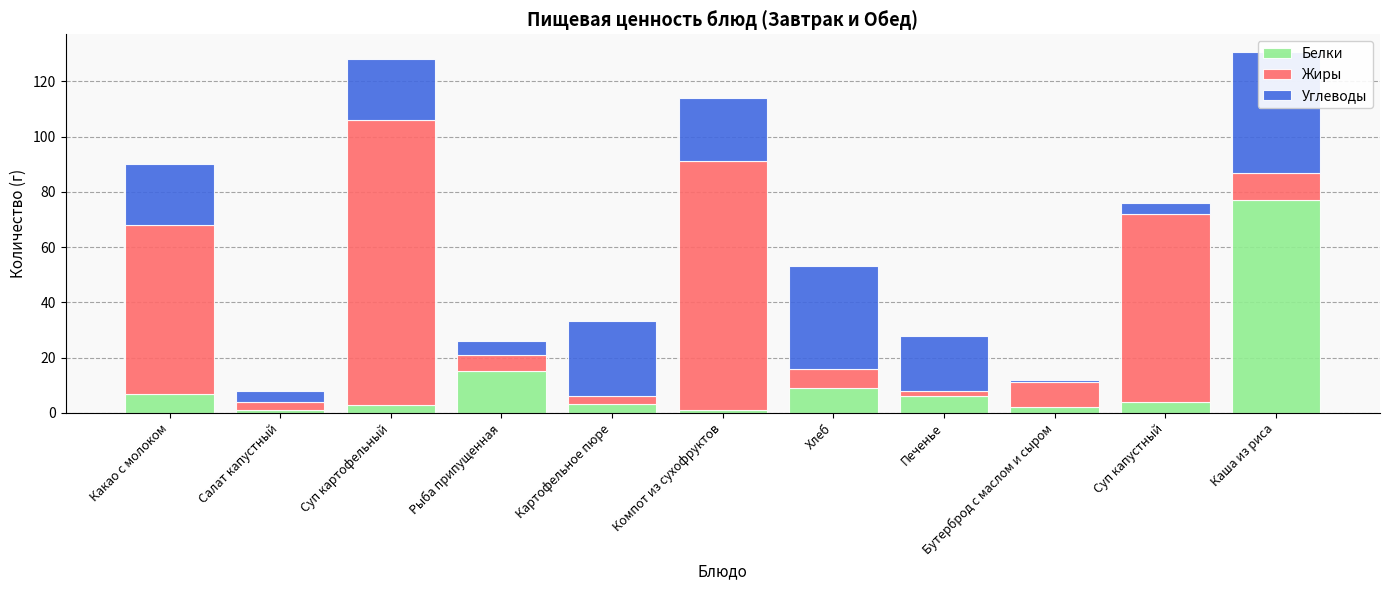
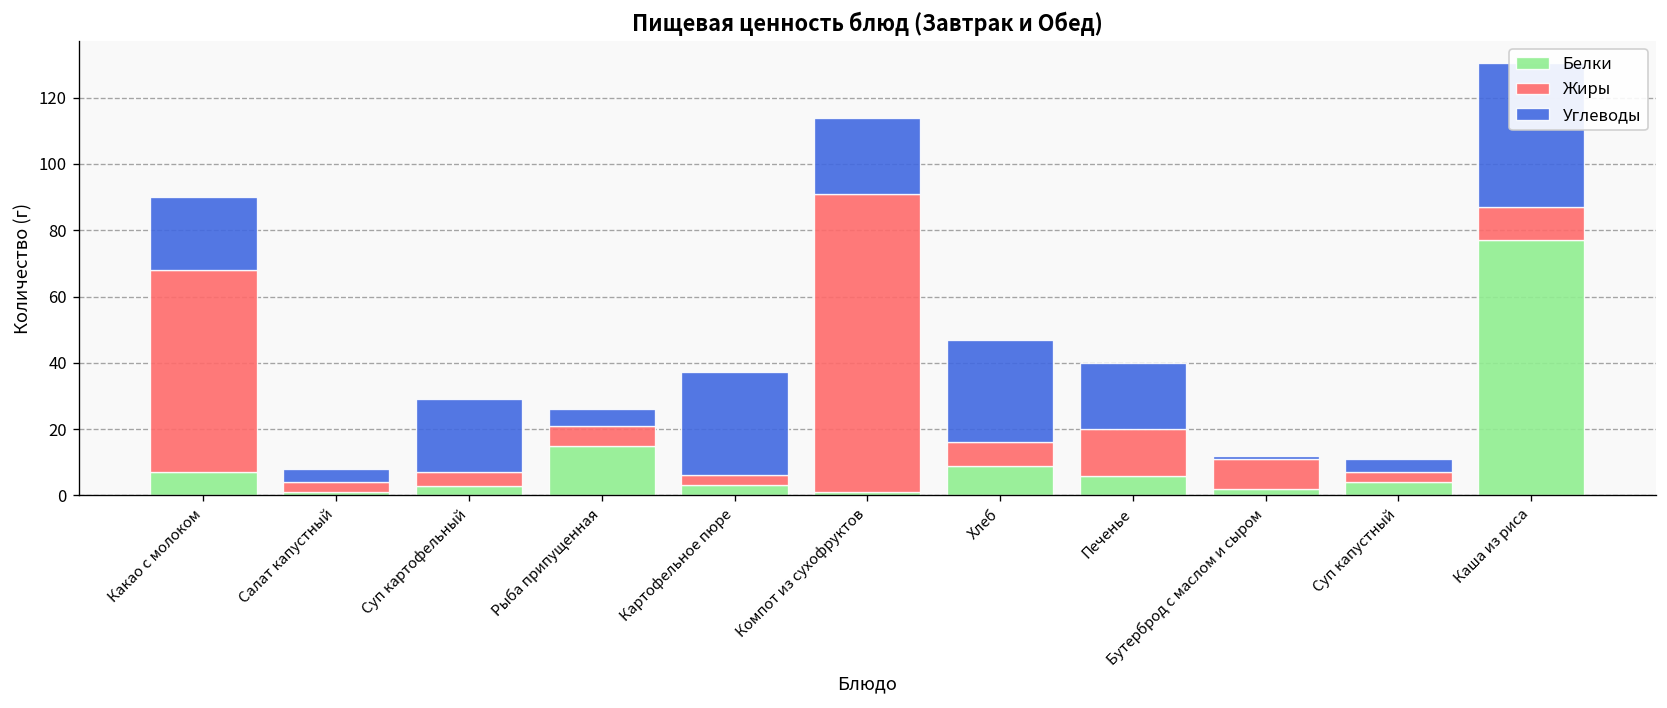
  {
    "Белки": {
      "Какао с молоком": 7,
      "Салат капустный": 1,
      "Суп картофельный": 3,
      "Рыба припущенная": 15,
      "Картофельное пюре": 3,
      "Компот из сухофруктов": 1,
      "Хлеб": 9,
      "Печенье": 6,
      "Бутерброд с маслом и сыром": 2,
      "Суп капустный": 4,
      "Каша из риса": 77
    },
    "Жиры": {
      "Какао с молоком": 61,
      "Салат капустный": 3,
-     "Суп картофельный": 103,
+     "Суп картофельный": 4,
      "Рыба припущенная": 6,
      "Картофельное пюре": 3,
      "Компот из сухофруктов": 90,
      "Хлеб": 7,
-     "Печенье": 2,
+     "Печенье": 14,
      "Бутерброд с маслом и сыром": 9,
-     "Суп капустный": 68,
+     "Суп капустный": 3,
      "Каша из риса": 10
    },
    "Углеводы": {
      "Какао с молоком": 22,
      "Салат капустный": 4,
      "Суп картофельный": 22,
      "Рыба припущенная": 5,
-     "Картофельное пюре": 27,
+     "Картофельное пюре": 31,
      "Компот из сухофруктов": 23,
-     "Хлеб": 37,
+     "Хлеб": 31,
      "Печенье": 20,
      "Бутерброд с маслом и сыром": 1,
      "Суп капустный": 4
    }
  }
